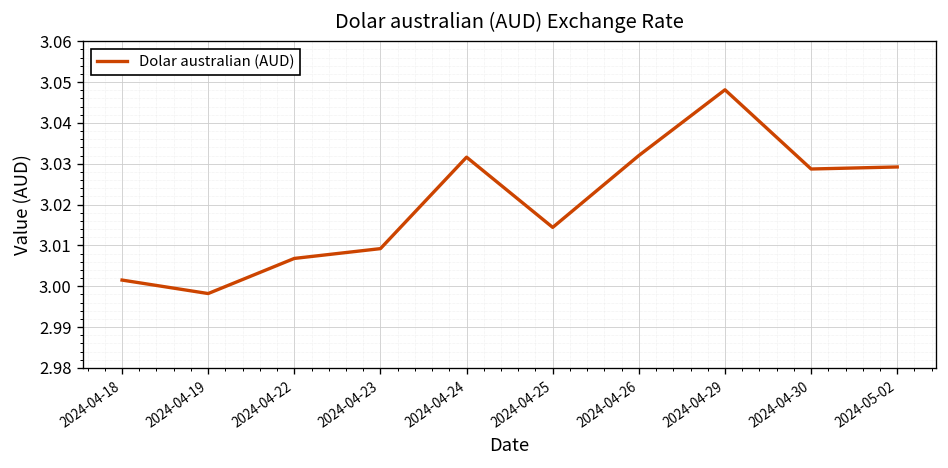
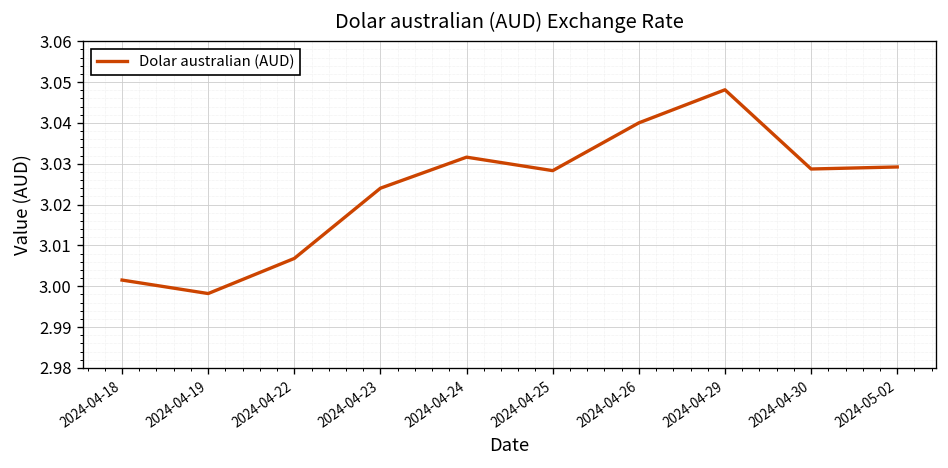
  {
    "2024-04-18": 3.002,
    "2024-04-19": 2.998,
    "2024-04-22": 3.007,
-   "2024-04-23": 3.009,
+   "2024-04-23": 3.024,
    "2024-04-24": 3.032,
-   "2024-04-25": 3.014,
-   "2024-04-26": 3.032,
+   "2024-04-25": 3.028,
+   "2024-04-26": 3.040,
    "2024-04-29": 3.048,
    "2024-04-30": 3.029,
    "2024-05-02": 3.029
  }
